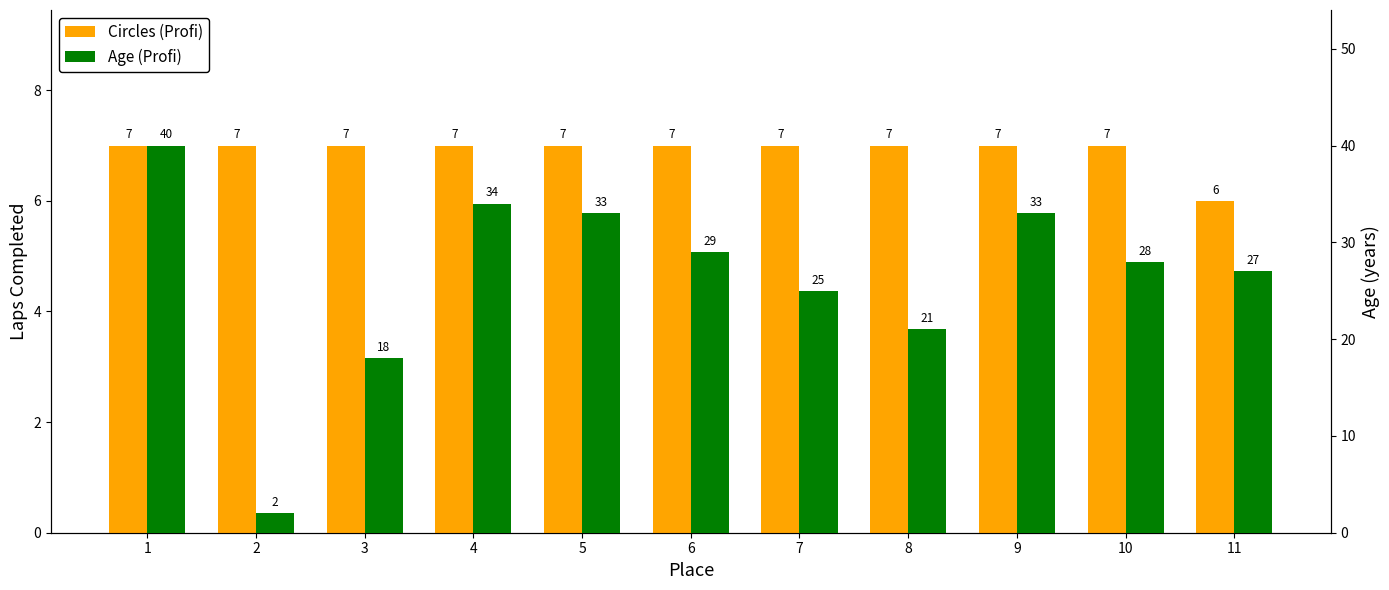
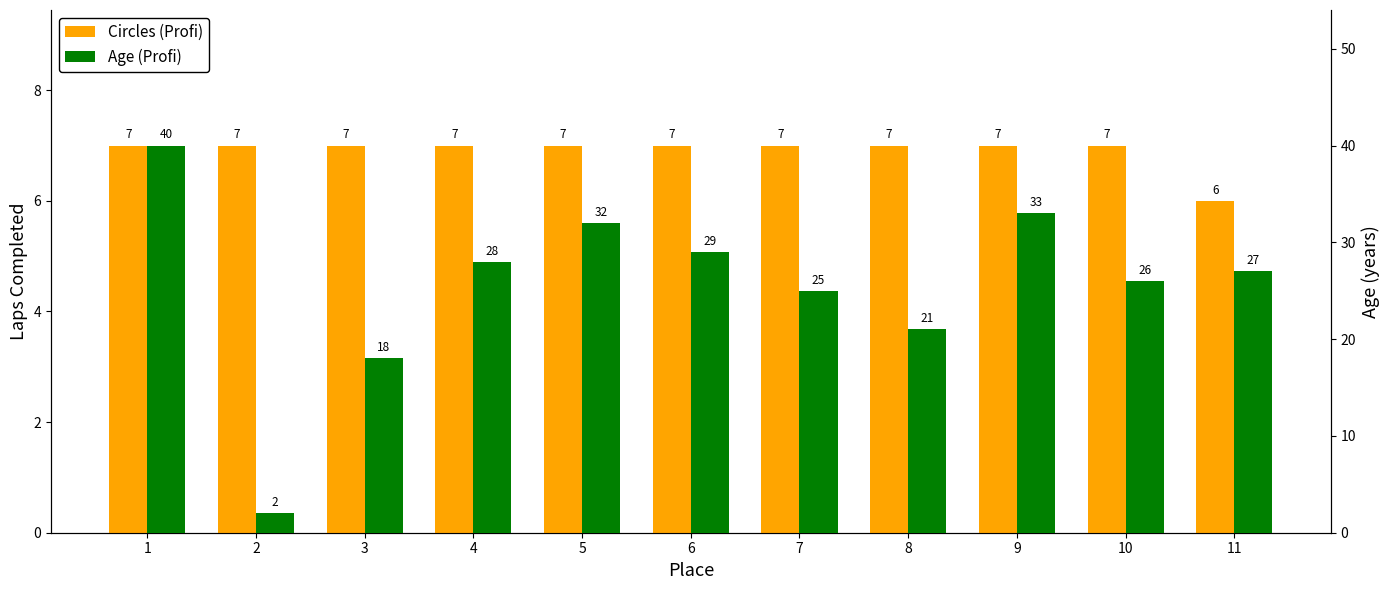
  {
    "Circles (Profi)": {
      "1": 7,
      "2": 7,
      "3": 7,
      "4": 7,
      "5": 7,
      "6": 7,
      "7": 7,
      "8": 7,
      "9": 7,
      "10": 7,
      "11": 6
    },
    "Age (Profi)": {
      "1": 40,
      "2": 2,
      "3": 18,
-     "4": 34,
-     "5": 33,
+     "4": 28,
+     "5": 32,
      "6": 29,
      "7": 25,
      "8": 21,
      "9": 33,
-     "10": 28,
+     "10": 26,
      "11": 27
    }
  }
